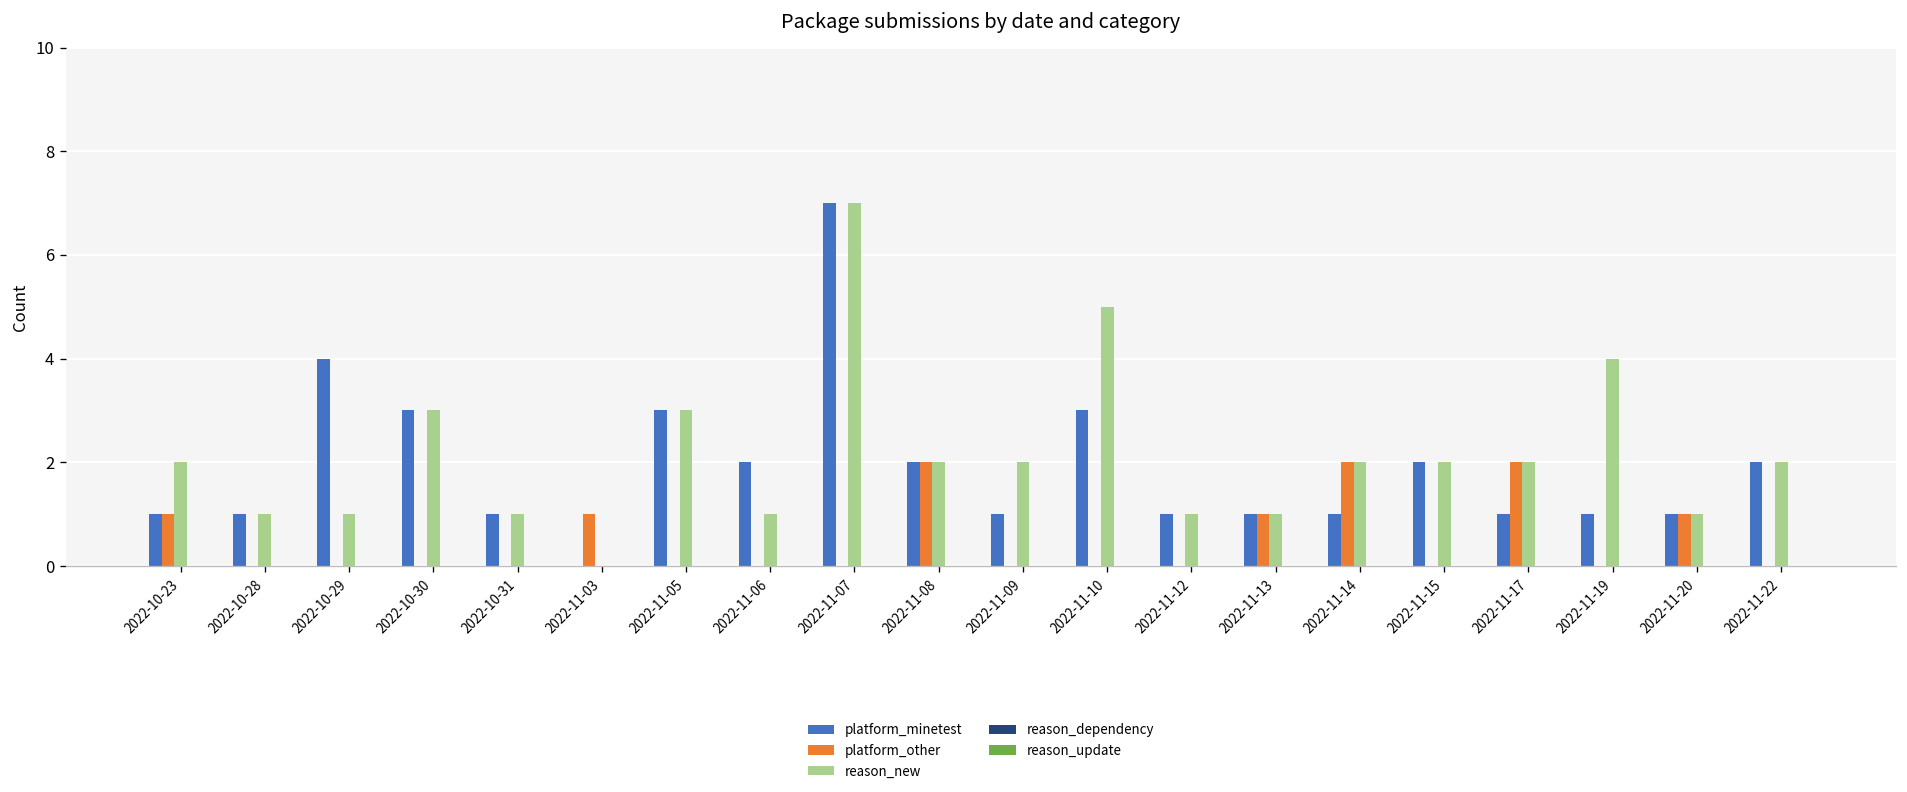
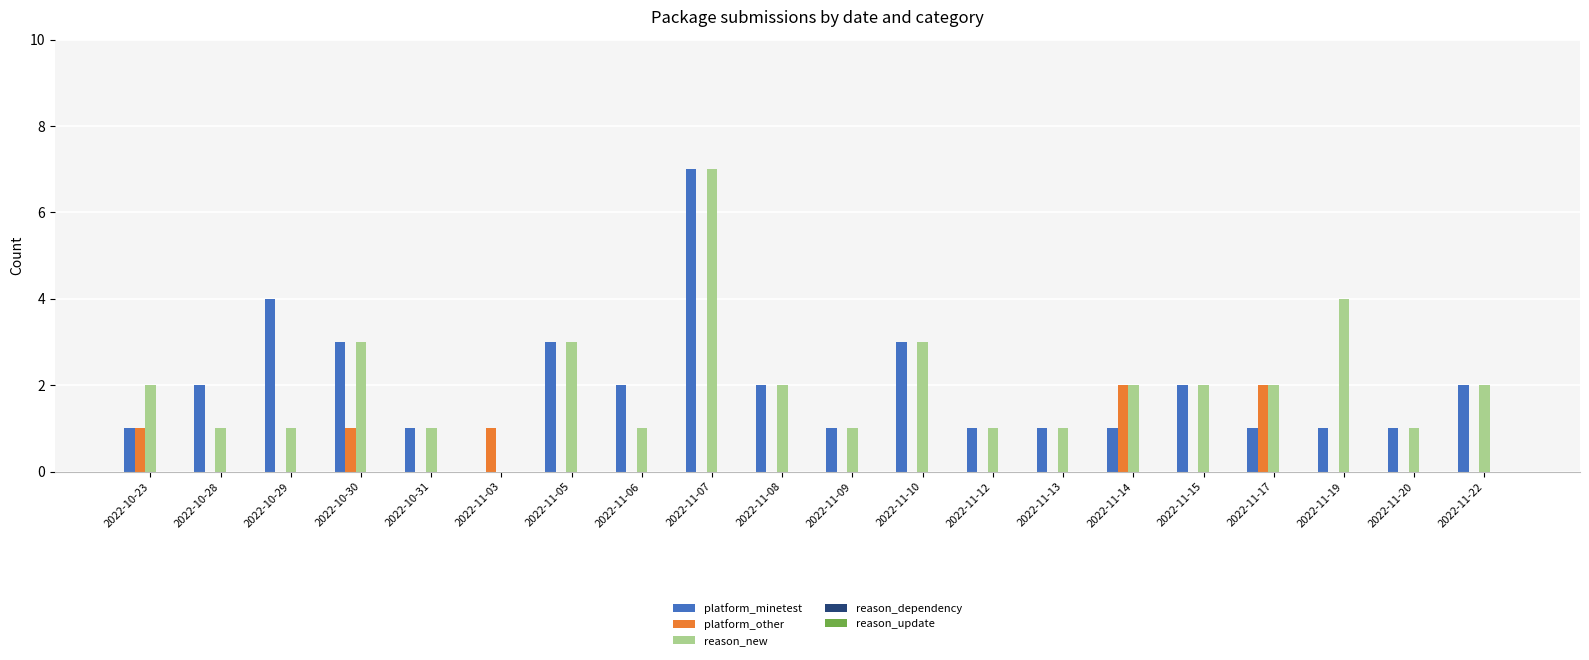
  {
    "platform_minetest": {
      "2022-10-23": 1,
-     "2022-10-28": 1,
+     "2022-10-28": 2,
      "2022-10-29": 4,
      "2022-10-30": 3,
      "2022-10-31": 1,
      "2022-11-03": 0,
      "2022-11-05": 3,
      "2022-11-06": 2,
      "2022-11-07": 7,
      "2022-11-08": 2,
      "2022-11-09": 1,
      "2022-11-10": 3,
      "2022-11-12": 1,
      "2022-11-13": 1,
      "2022-11-14": 1,
      "2022-11-15": 2,
      "2022-11-17": 1,
      "2022-11-19": 1,
      "2022-11-20": 1,
      "2022-11-22": 2
    },
    "platform_other": {
      "2022-10-23": 1,
      "2022-10-28": 0,
      "2022-10-29": 0,
-     "2022-10-30": 0,
+     "2022-10-30": 1,
      "2022-10-31": 0,
      "2022-11-03": 1,
      "2022-11-05": 0,
      "2022-11-06": 0,
      "2022-11-07": 0,
-     "2022-11-08": 2,
+     "2022-11-08": 0,
      "2022-11-09": 0,
      "2022-11-10": 0,
      "2022-11-12": 0,
-     "2022-11-13": 1,
+     "2022-11-13": 0,
      "2022-11-14": 2,
      "2022-11-15": 0,
      "2022-11-17": 2,
      "2022-11-19": 0,
-     "2022-11-20": 1,
+     "2022-11-20": 0,
      "2022-11-22": 0
    },
    "reason_new": {
      "2022-10-23": 2,
      "2022-10-28": 1,
      "2022-10-29": 1,
      "2022-10-30": 3,
      "2022-10-31": 1,
      "2022-11-03": 0,
      "2022-11-05": 3,
      "2022-11-06": 1,
      "2022-11-07": 7,
      "2022-11-08": 2,
-     "2022-11-09": 2,
-     "2022-11-10": 5,
+     "2022-11-09": 1,
+     "2022-11-10": 3,
      "2022-11-12": 1,
      "2022-11-13": 1,
      "2022-11-14": 2,
      "2022-11-15": 2,
      "2022-11-17": 2,
      "2022-11-19": 4,
      "2022-11-20": 1,
      "2022-11-22": 2
    },
    "reason_dependency": {
      "2022-10-23": 0,
      "2022-10-28": 0,
      "2022-10-29": 0,
      "2022-10-30": 0,
      "2022-10-31": 0,
      "2022-11-03": 0,
      "2022-11-05": 0,
      "2022-11-06": 0,
      "2022-11-07": 0,
      "2022-11-08": 0,
      "2022-11-09": 0,
      "2022-11-10": 0,
      "2022-11-12": 0,
      "2022-11-13": 0,
      "2022-11-14": 0,
      "2022-11-15": 0,
      "2022-11-17": 0,
      "2022-11-19": 0,
      "2022-11-20": 0,
      "2022-11-22": 0
    },
    "reason_update": {
      "2022-10-23": 0,
      "2022-10-28": 0,
      "2022-10-29": 0,
      "2022-10-30": 0,
      "2022-10-31": 0,
      "2022-11-03": 0,
      "2022-11-05": 0,
      "2022-11-06": 0,
      "2022-11-07": 0,
      "2022-11-08": 0,
      "2022-11-09": 0,
      "2022-11-10": 0,
      "2022-11-12": 0,
      "2022-11-13": 0,
      "2022-11-14": 0,
      "2022-11-15": 0,
      "2022-11-17": 0,
      "2022-11-19": 0,
      "2022-11-20": 0,
      "2022-11-22": 0
    }
  }
